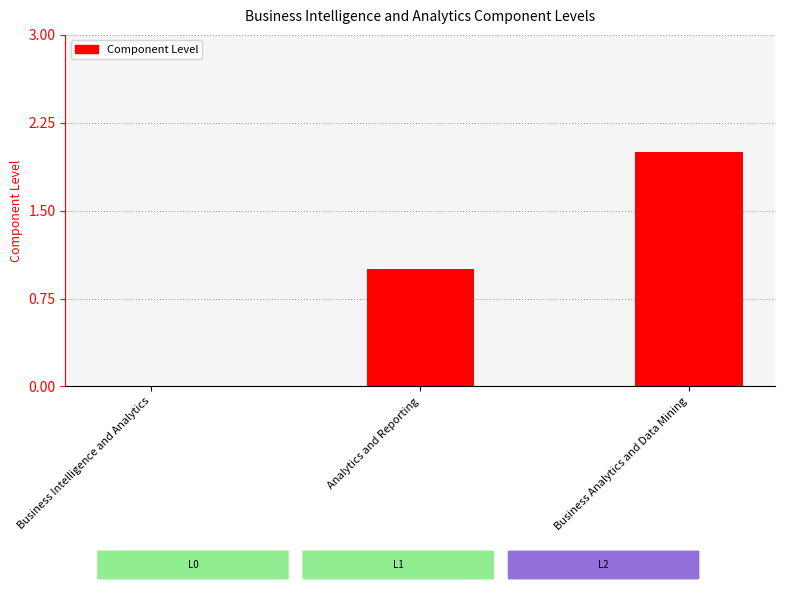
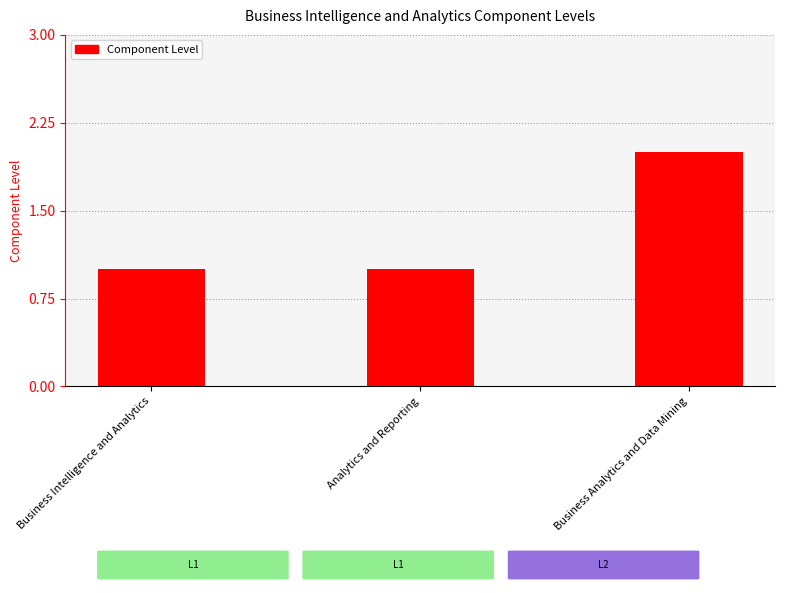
  {
-   "Business Intelligence and Analytics": 0
+   "Business Intelligence and Analytics": 1
  }
